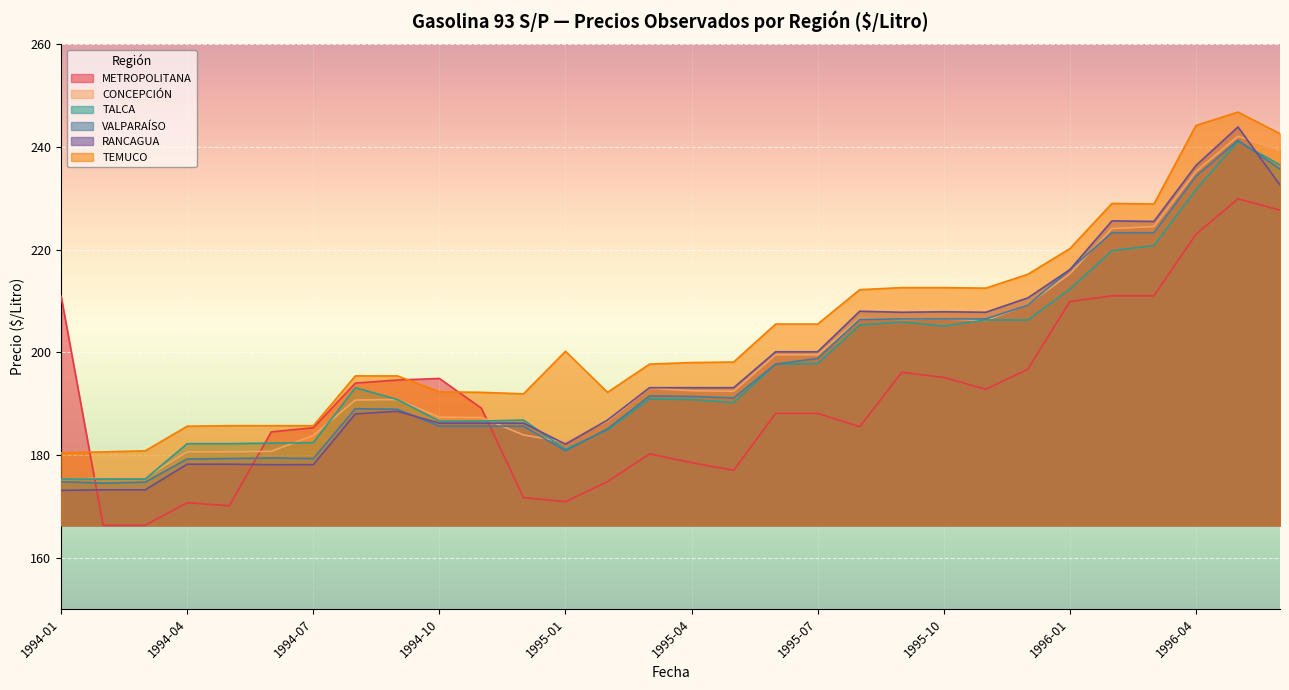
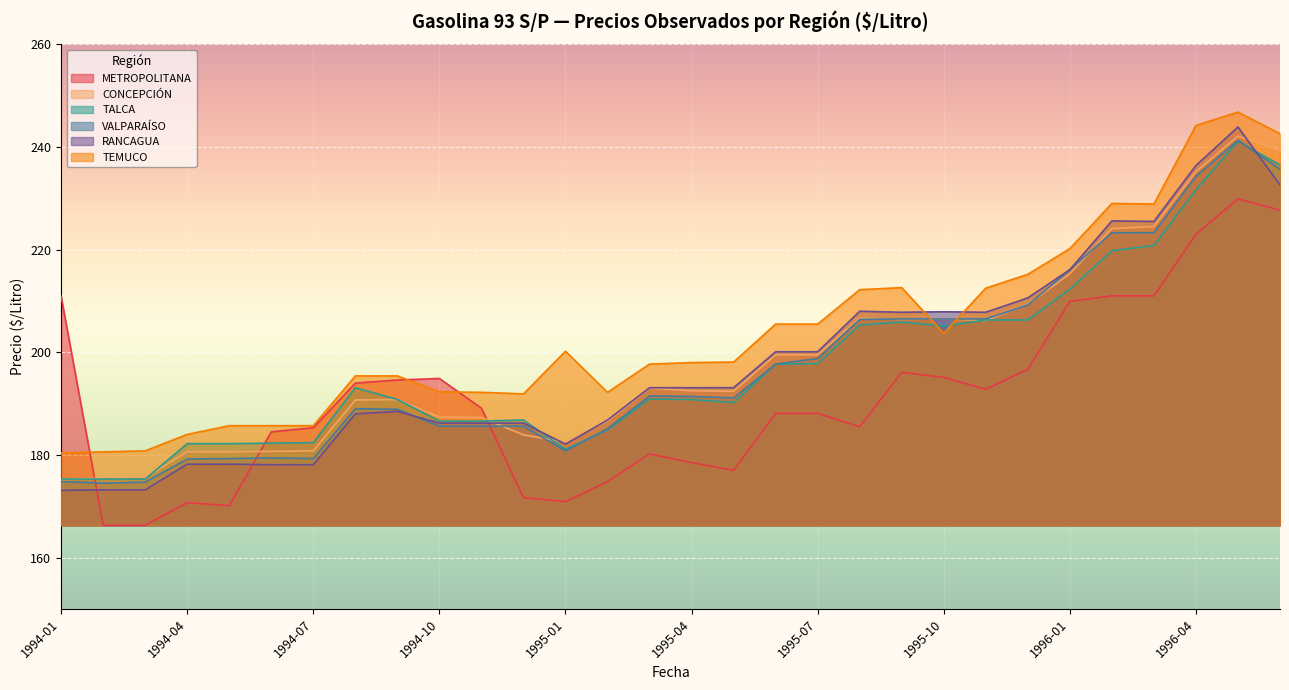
  {
    "METROPOLITANA": {
      "1994-01": 211,
      "1994-04": 171,
      "1994-10": 195,
      "1995-01": 171,
      "1995-04": 179,
      "1995-07": 188,
      "1995-10": 195,
      "1996-01": 210,
      "1996-04": 223
    },
    "CONCEPCIÓN": {
      "1994-04": 181,
-     "1994-07": 184,
+     "1994-07": 181,
      "1994-10": 187,
      "1995-04": 193,
      "1995-07": 200,
      "1996-01": 215,
      "1996-04": 235
    },
    "TEMUCO": {
      "1994-01": 180,
-     "1994-04": 186,
+     "1994-04": 184,
      "1994-10": 192,
      "1995-01": 200,
      "1995-04": 198,
      "1995-07": 206,
-     "1995-10": 213,
+     "1995-10": 204,
      "1996-01": 220,
      "1996-04": 244
    }
  }
